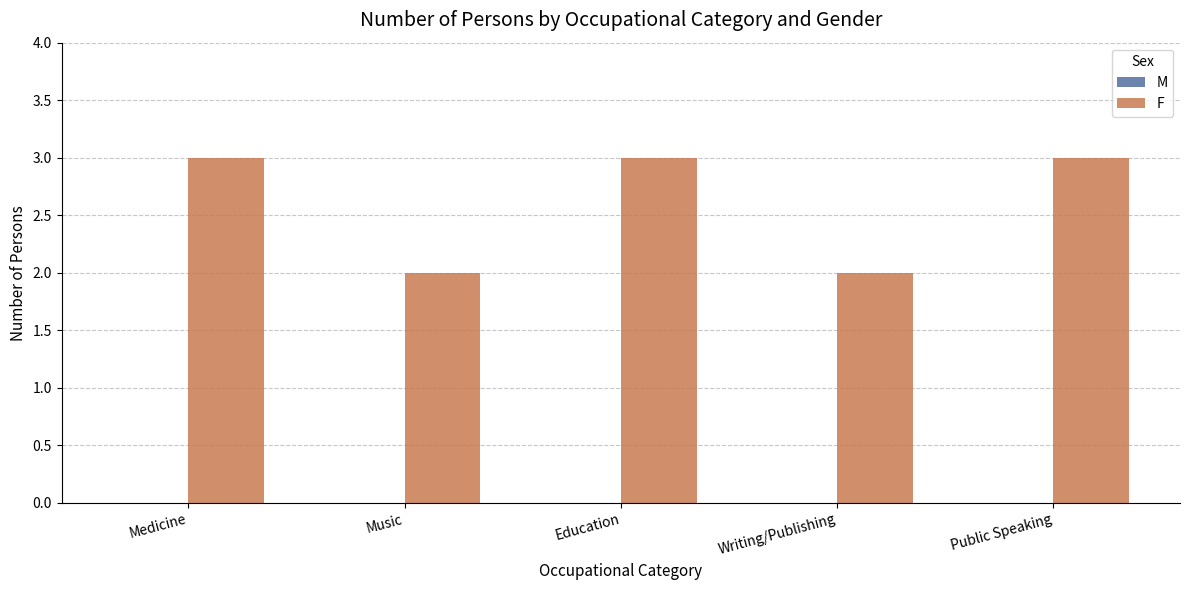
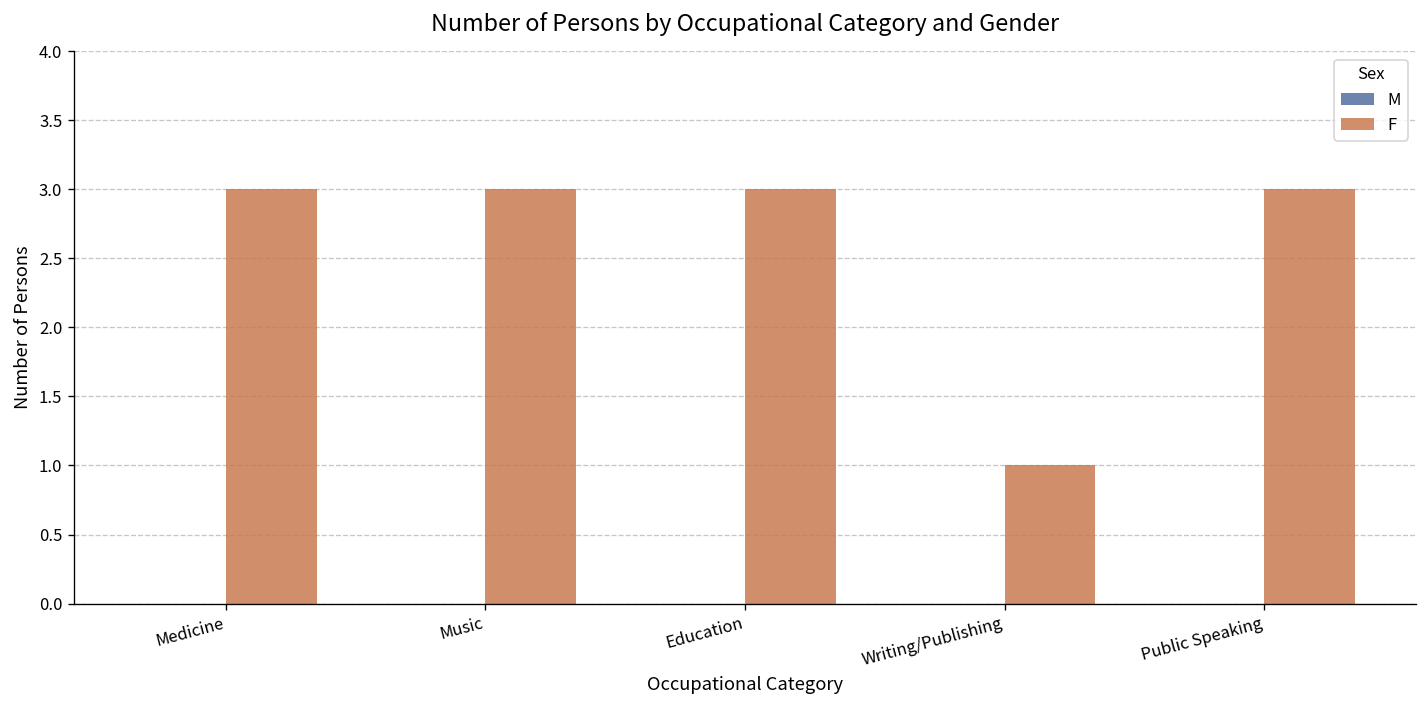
  {
    "M": {
      "Medicine": 0,
      "Music": 0,
      "Education": 0,
      "Writing/Publishing": 0,
      "Public Speaking": 0
    },
    "F": {
      "Medicine": 3,
-     "Music": 2,
+     "Music": 3,
      "Education": 3,
-     "Writing/Publishing": 2,
+     "Writing/Publishing": 1,
      "Public Speaking": 3
    }
  }
